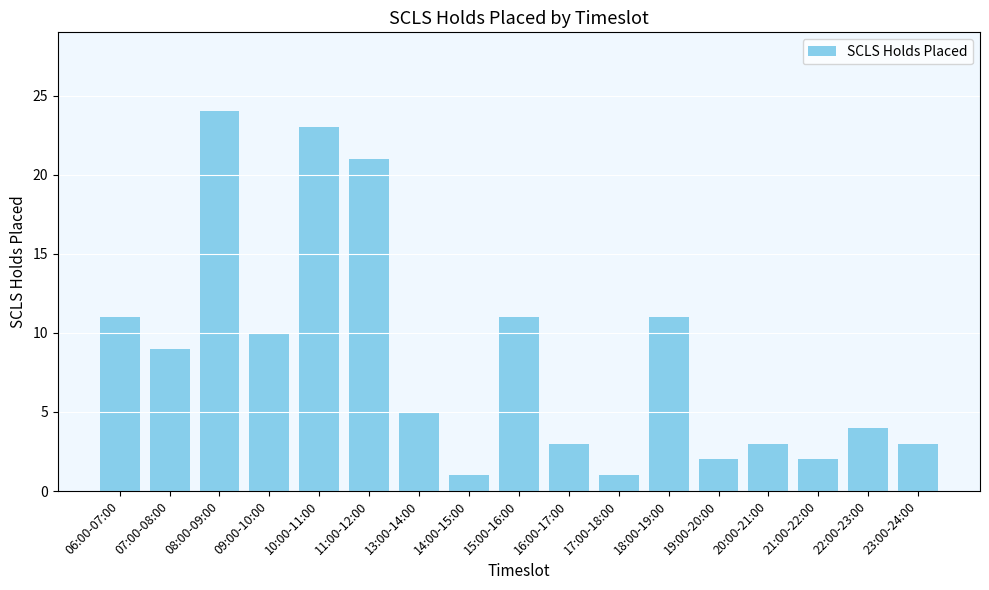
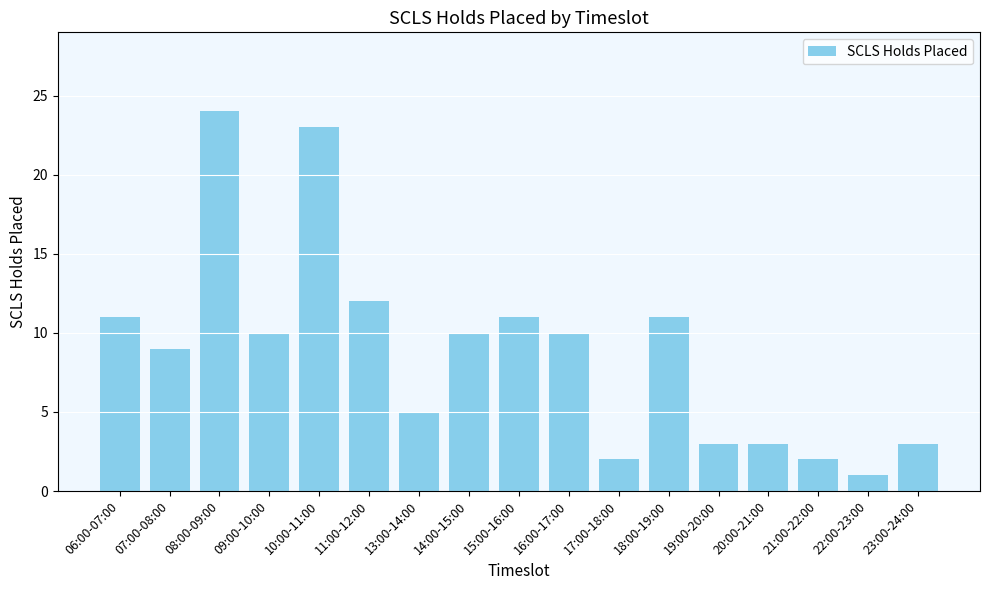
  {
    "06:00-07:00": 11,
    "07:00-08:00": 9,
    "08:00-09:00": 24,
    "09:00-10:00": 10,
    "10:00-11:00": 23,
-   "11:00-12:00": 21,
+   "11:00-12:00": 12,
    "13:00-14:00": 5,
-   "14:00-15:00": 1,
+   "14:00-15:00": 10,
    "15:00-16:00": 11,
-   "16:00-17:00": 3,
-   "17:00-18:00": 1,
+   "16:00-17:00": 10,
+   "17:00-18:00": 2,
    "18:00-19:00": 11,
-   "19:00-20:00": 2,
+   "19:00-20:00": 3,
    "20:00-21:00": 3,
    "21:00-22:00": 2,
-   "22:00-23:00": 4,
+   "22:00-23:00": 1,
    "23:00-24:00": 3
  }
